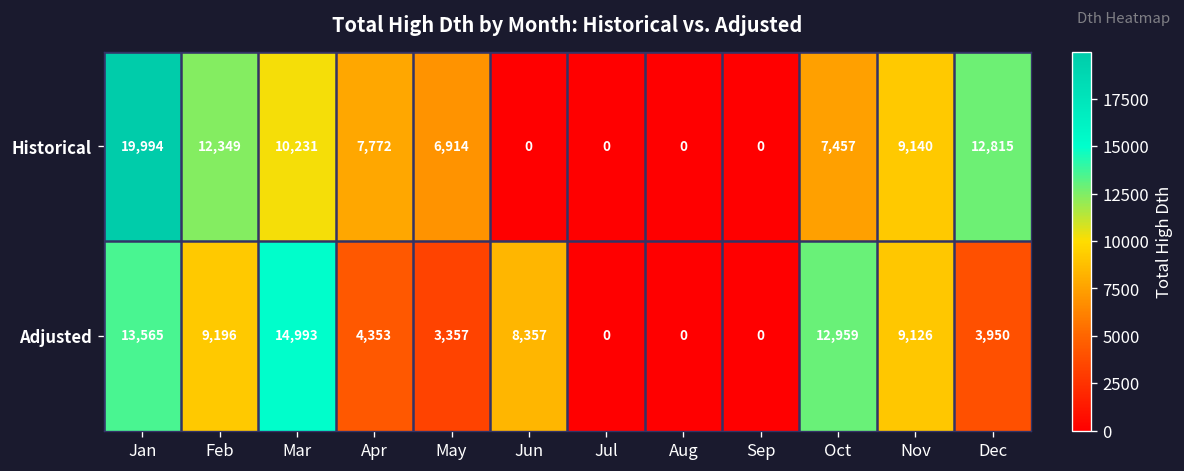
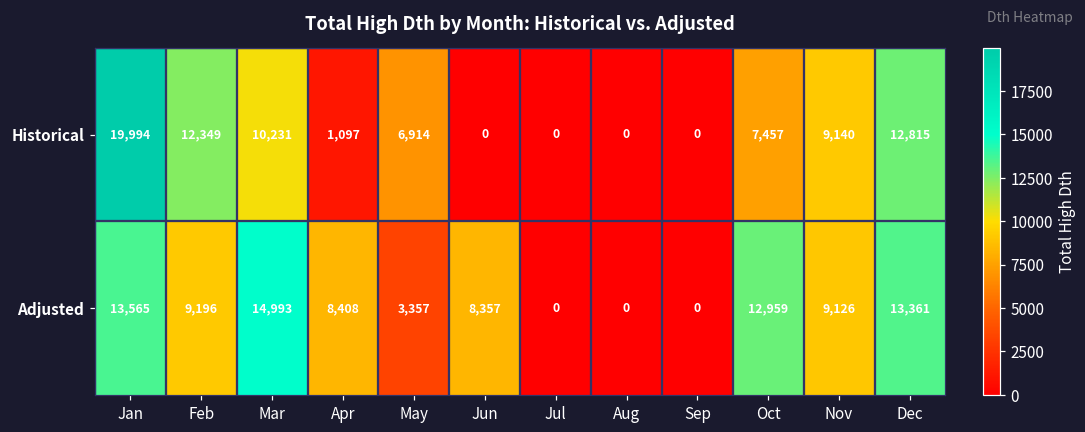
  {
    "Historical": {
      "Jan": "19,994",
      "Feb": "12,349",
      "Mar": "10,231",
-     "Apr": "7,772",
+     "Apr": "1,097",
      "May": "6,914",
      "Jun": "0",
      "Jul": "0",
      "Aug": "0",
      "Sep": "0",
      "Oct": "7,457",
      "Nov": "9,140",
      "Dec": "12,815"
    },
    "Adjusted": {
      "Jan": "13,565",
      "Feb": "9,196",
      "Mar": "14,993",
-     "Apr": "4,353",
+     "Apr": "8,408",
      "May": "3,357",
      "Jun": "8,357",
      "Jul": "0",
      "Aug": "0",
      "Sep": "0",
      "Oct": "12,959",
      "Nov": "9,126",
-     "Dec": "3,950"
+     "Dec": "13,361"
    }
  }
